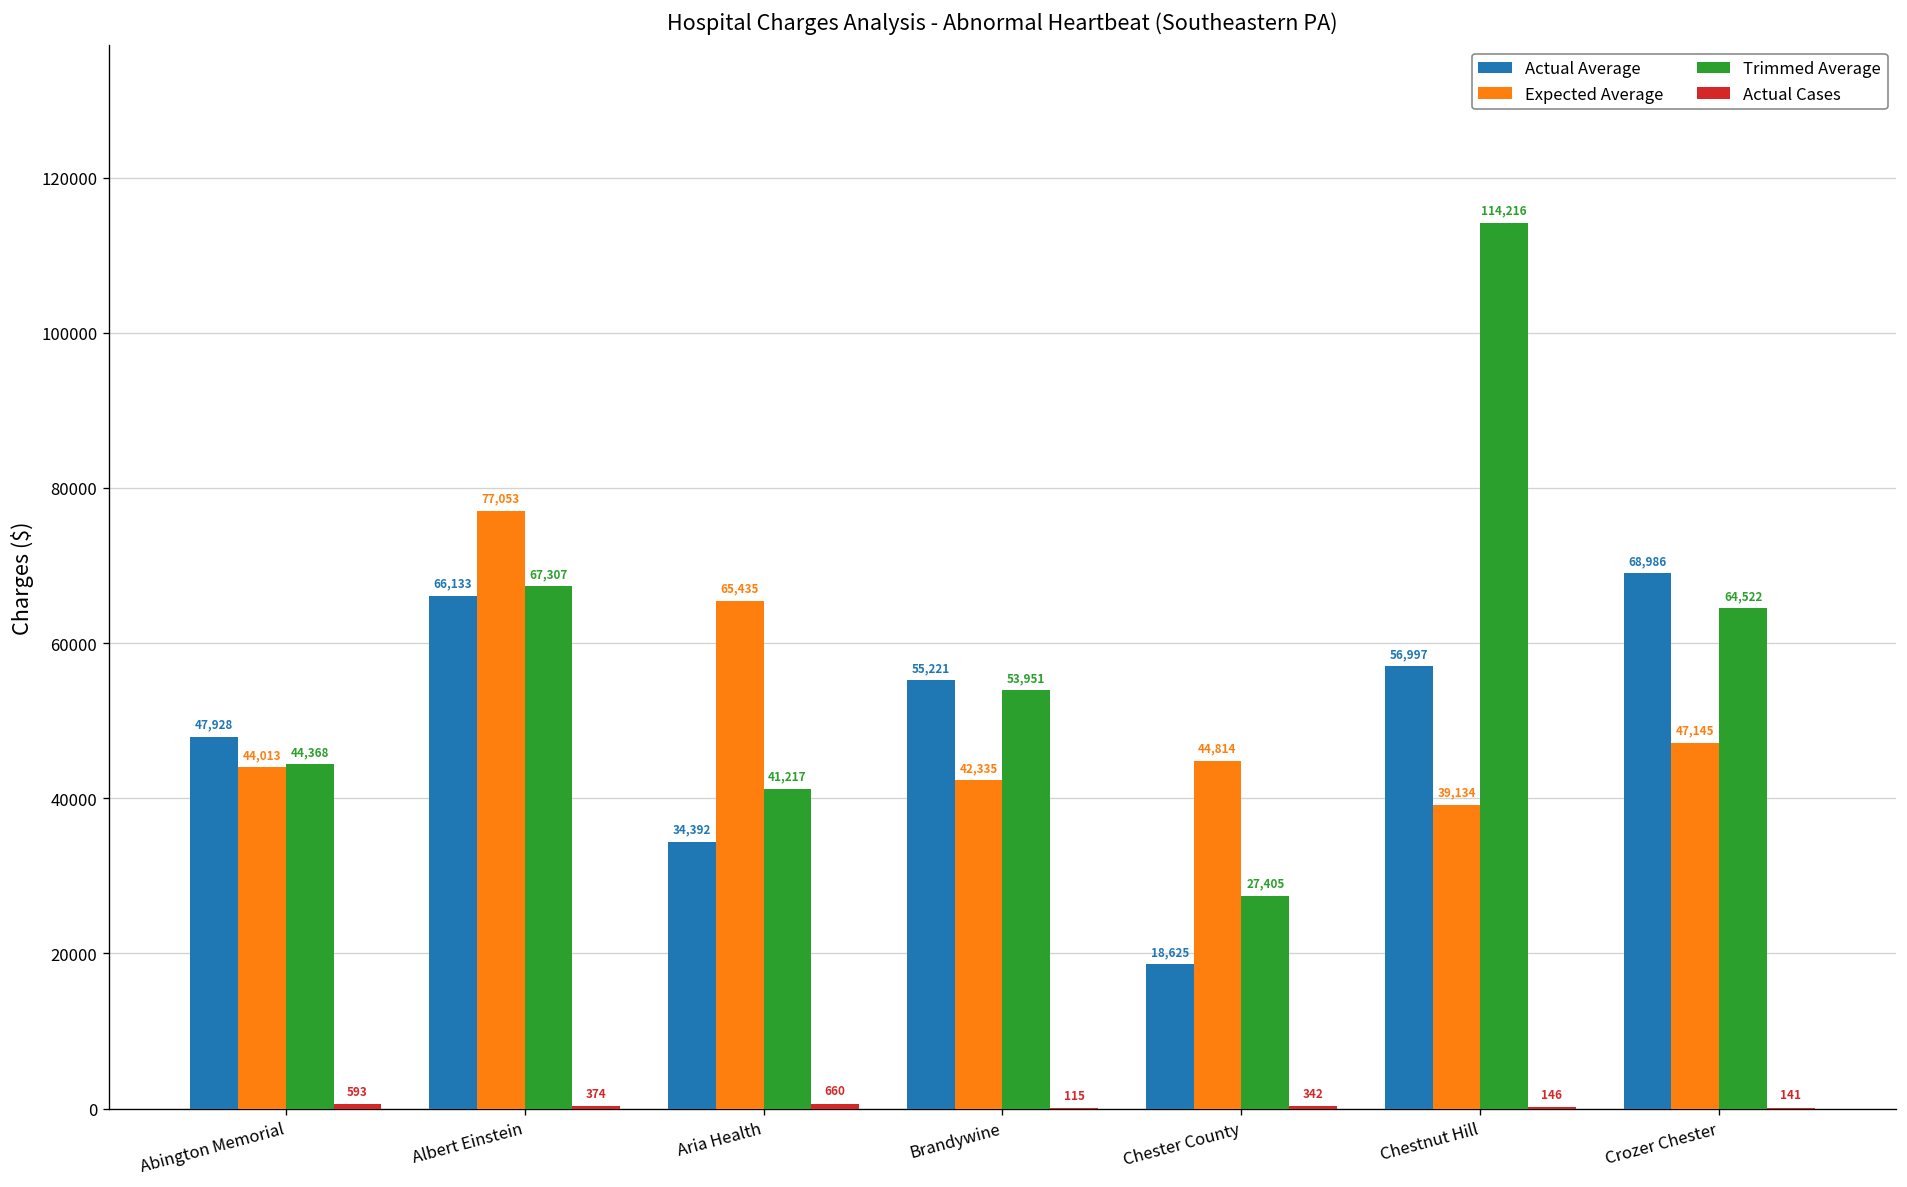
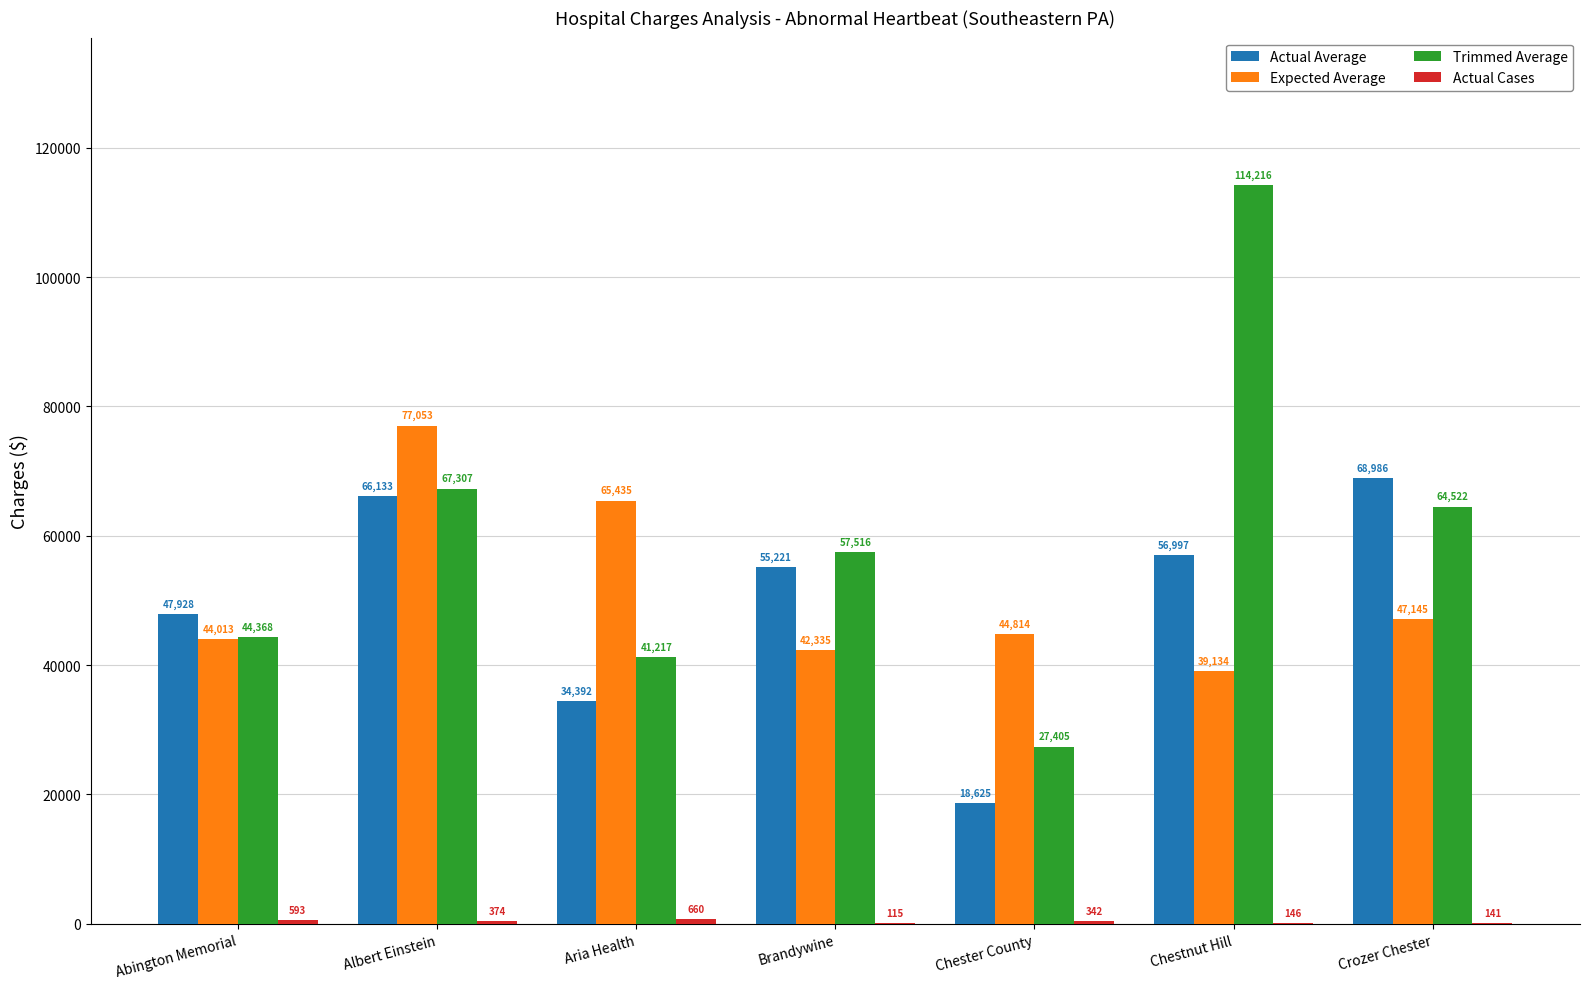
  {
    "Actual Average": {
      "Abington Memorial": "47,928",
      "Albert Einstein": "66,133",
      "Aria Health": "34,392",
      "Brandywine": "55,221",
      "Chester County": "18,625",
      "Chestnut Hill": "56,997",
      "Crozer Chester": "68,986"
    },
    "Expected Average": {
      "Abington Memorial": "44,013",
      "Albert Einstein": "77,053",
      "Aria Health": "65,435",
      "Brandywine": "42,335",
      "Chester County": "44,814",
      "Chestnut Hill": "39,134",
      "Crozer Chester": "47,145"
    },
    "Trimmed Average": {
      "Abington Memorial": "44,368",
      "Albert Einstein": "67,307",
      "Aria Health": "41,217",
-     "Brandywine": "53,951",
+     "Brandywine": "57,516",
      "Chester County": "27,405",
      "Chestnut Hill": "114,216",
      "Crozer Chester": "64,522"
    },
    "Actual Cases": {
      "Abington Memorial": "593",
      "Albert Einstein": "374",
      "Aria Health": "660",
      "Brandywine": "115",
      "Chester County": "342",
      "Chestnut Hill": "146",
      "Crozer Chester": "141"
    }
  }
